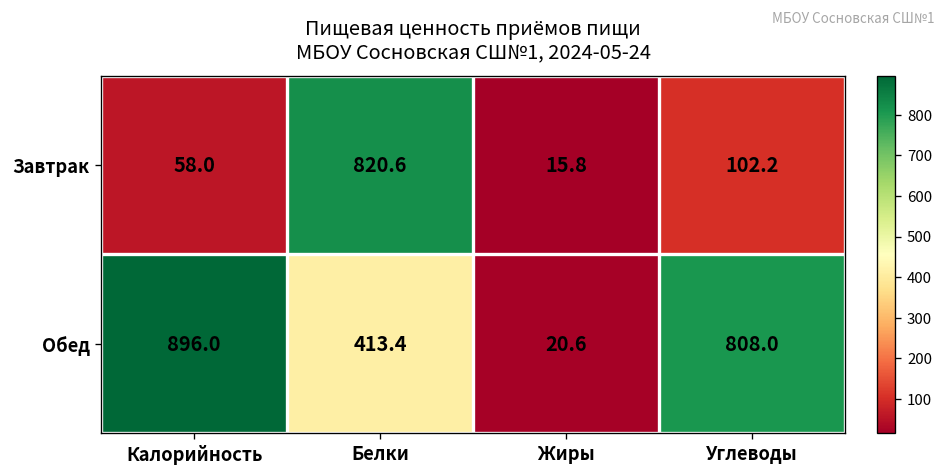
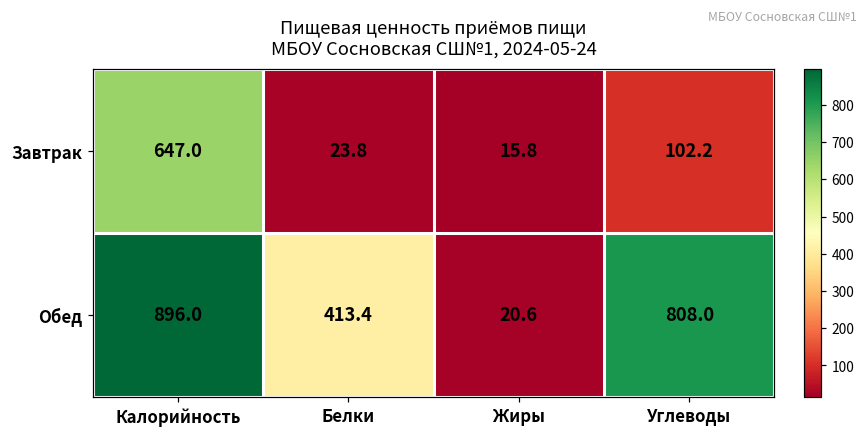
  {
    "Завтрак": {
-     "Калорийность": 58.0,
-     "Белки": 820.6,
+     "Калорийность": 647.0,
+     "Белки": 23.8,
      "Жиры": 15.8,
      "Углеводы": 102.2
    },
    "Обед": {
      "Калорийность": 896.0,
      "Белки": 413.4,
      "Жиры": 20.6,
      "Углеводы": 808.0
    }
  }
